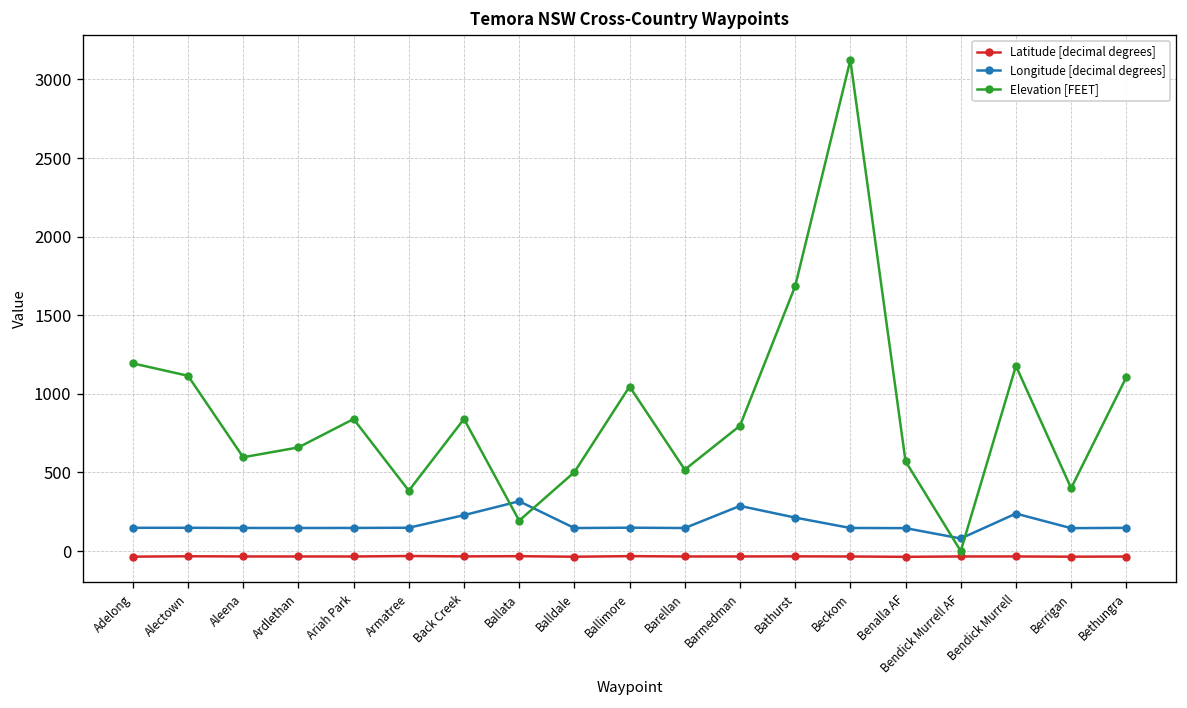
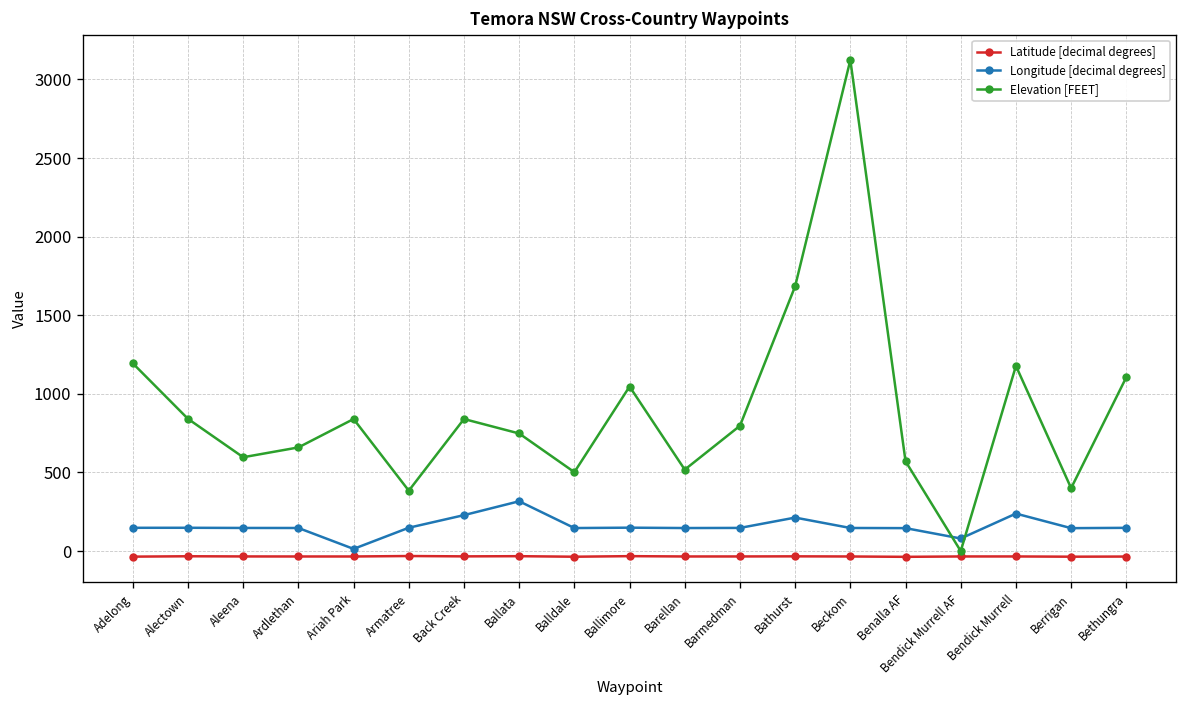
  {
    "Latitude [decimal degrees]": {
      "Adelong": -40,
      "Alectown": -30,
      "Aleena": -30,
      "Ardlethan": -30,
      "Ariah Park": -30,
      "Armatree": -30,
      "Back Creek": -30,
      "Ballata": -30,
      "Balldale": -40,
      "Ballimore": -30,
      "Barellan": -30,
      "Barmedman": -30,
      "Bathurst": -30,
      "Beckom": -30,
      "Benalla AF": -40,
      "Bendick Murrell AF": -30,
      "Bendick Murrell": -30,
      "Berrigan": -40,
      "Bethungra": -30
    },
    "Longitude [decimal degrees]": {
      "Adelong": 150,
      "Alectown": 150,
      "Aleena": 150,
      "Ardlethan": 150,
-     "Ariah Park": 150,
+     "Ariah Park": 10,
      "Armatree": 150,
      "Back Creek": 230,
      "Ballata": 320,
      "Balldale": 150,
      "Ballimore": 150,
      "Barellan": 150,
-     "Barmedman": 290,
+     "Barmedman": 150,
      "Bathurst": 210,
      "Beckom": 150,
      "Benalla AF": 150,
      "Bendick Murrell AF": 80,
      "Bendick Murrell": 240,
      "Berrigan": 150,
      "Bethungra": 150
    },
    "Elevation [FEET]": {
      "Adelong": 1190,
-     "Alectown": 1120,
+     "Alectown": 840,
      "Aleena": 600,
      "Ardlethan": 660,
      "Ariah Park": 840,
      "Armatree": 380,
      "Back Creek": 840,
-     "Ballata": 190,
+     "Ballata": 750,
      "Balldale": 500,
      "Ballimore": 1050,
      "Barellan": 520,
      "Barmedman": 800,
      "Bathurst": 1680,
      "Beckom": 3120,
      "Benalla AF": 570,
      "Bendick Murrell AF": 0,
      "Bendick Murrell": 1180,
      "Berrigan": 400,
      "Bethungra": 1110
    }
  }
